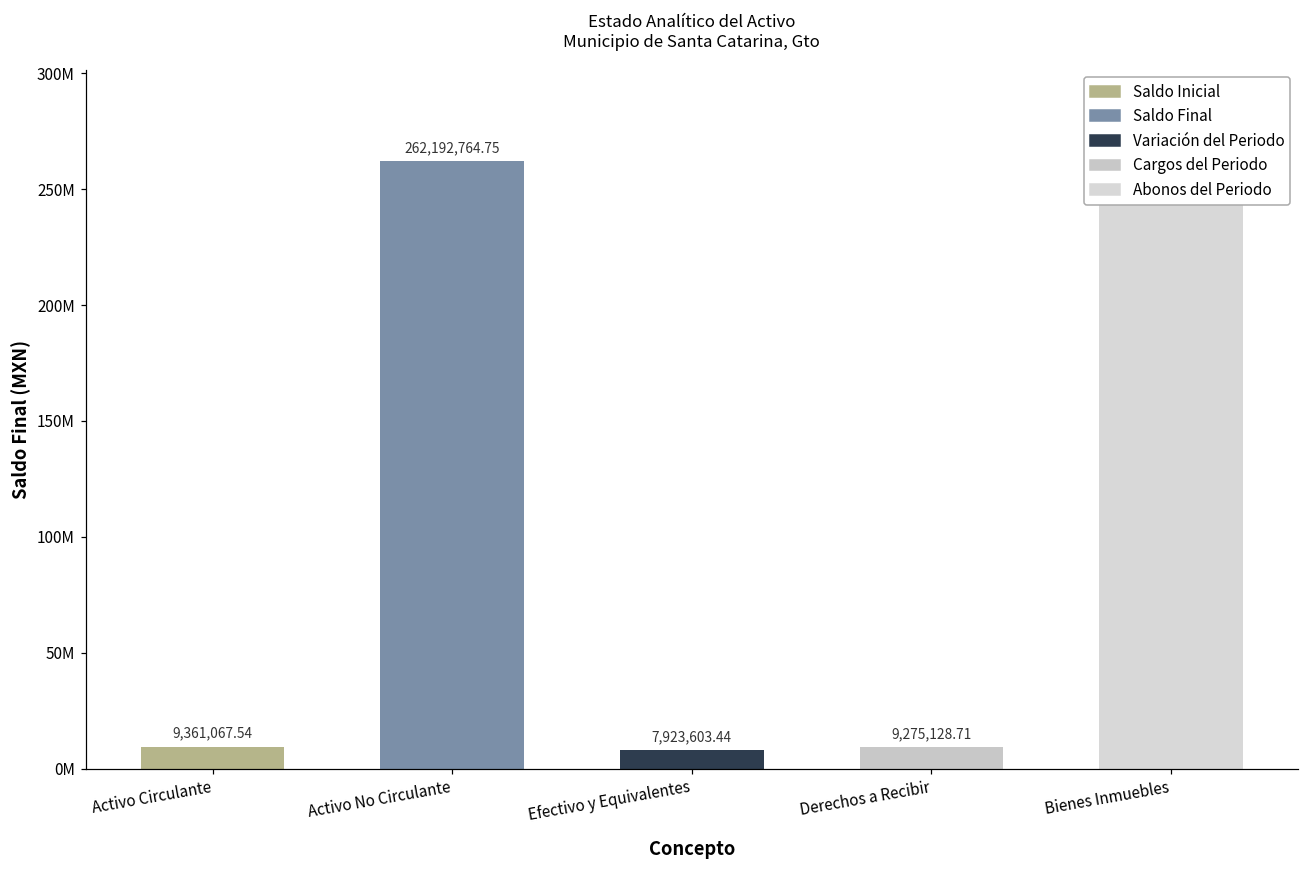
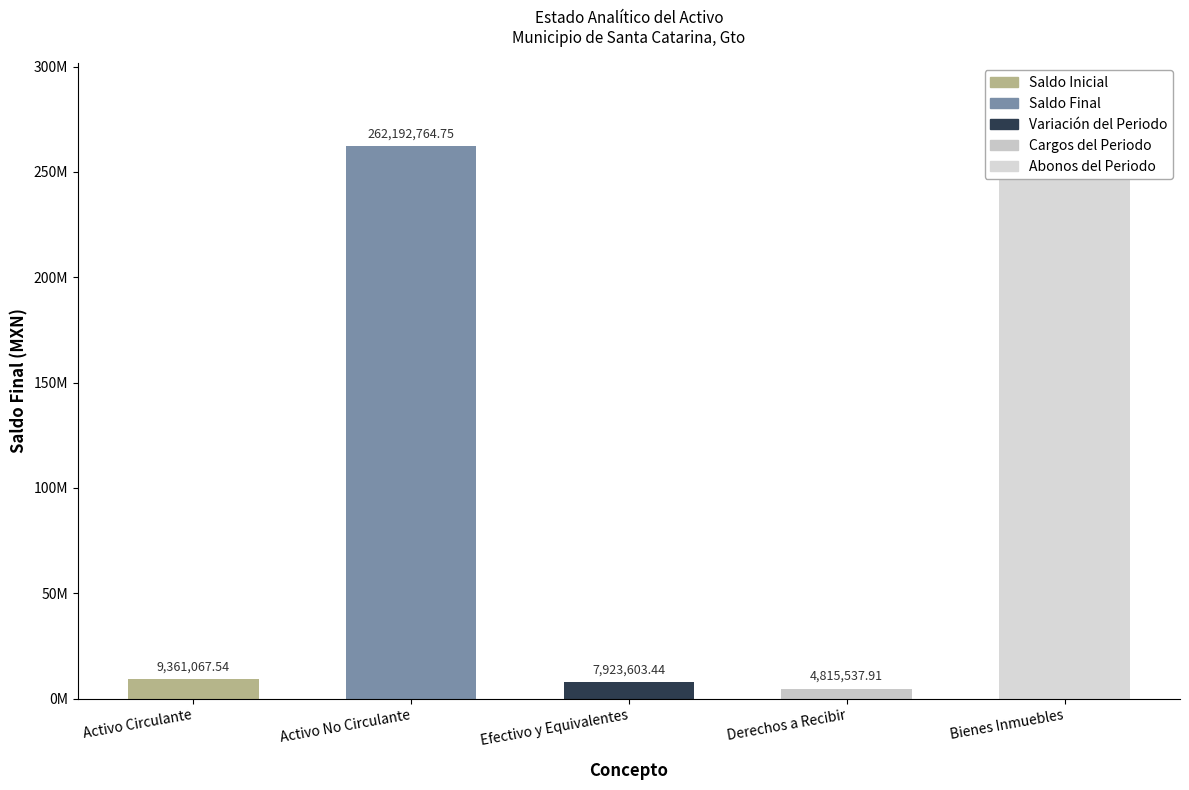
  {
    "Activo Circulante": "9,361,067.54",
    "Activo No Circulante": "262,192,764.75",
    "Efectivo y Equivalentes": "7,923,603.44",
-   "Derechos a Recibir": "9,275,128.71"
+   "Derechos a Recibir": "4,815,537.91"
  }
